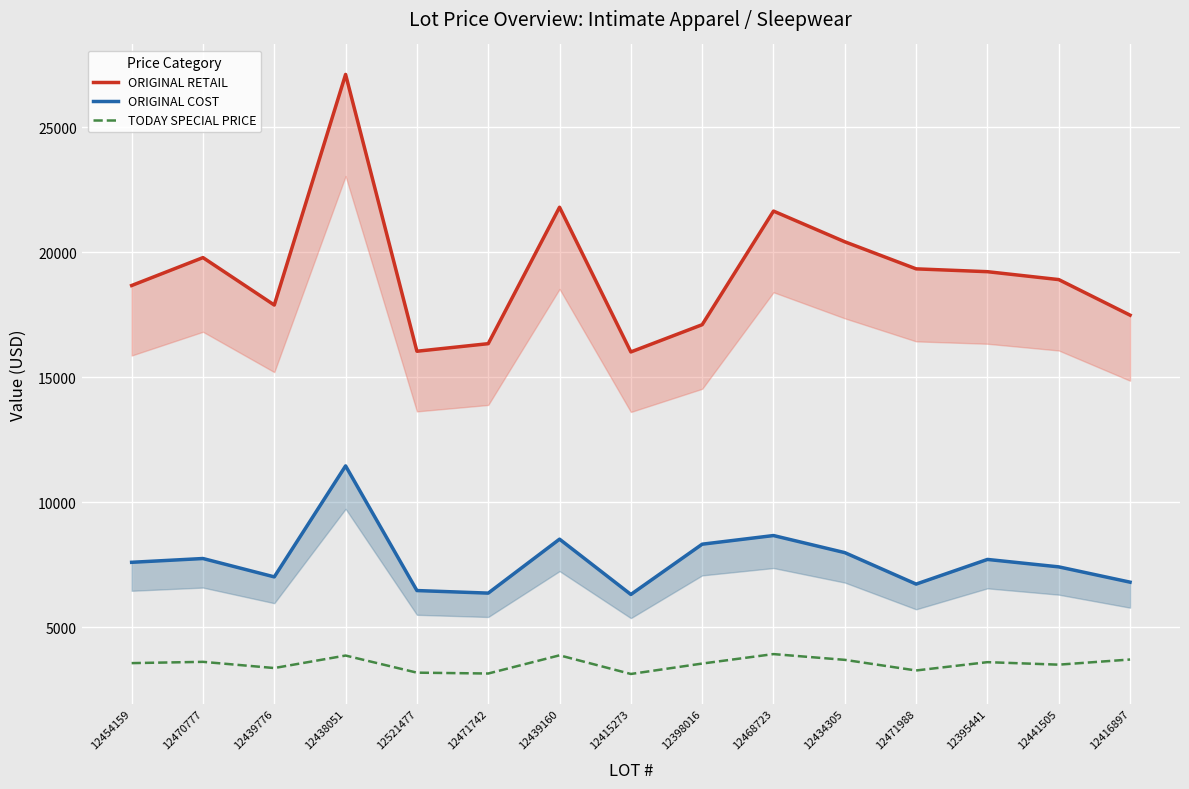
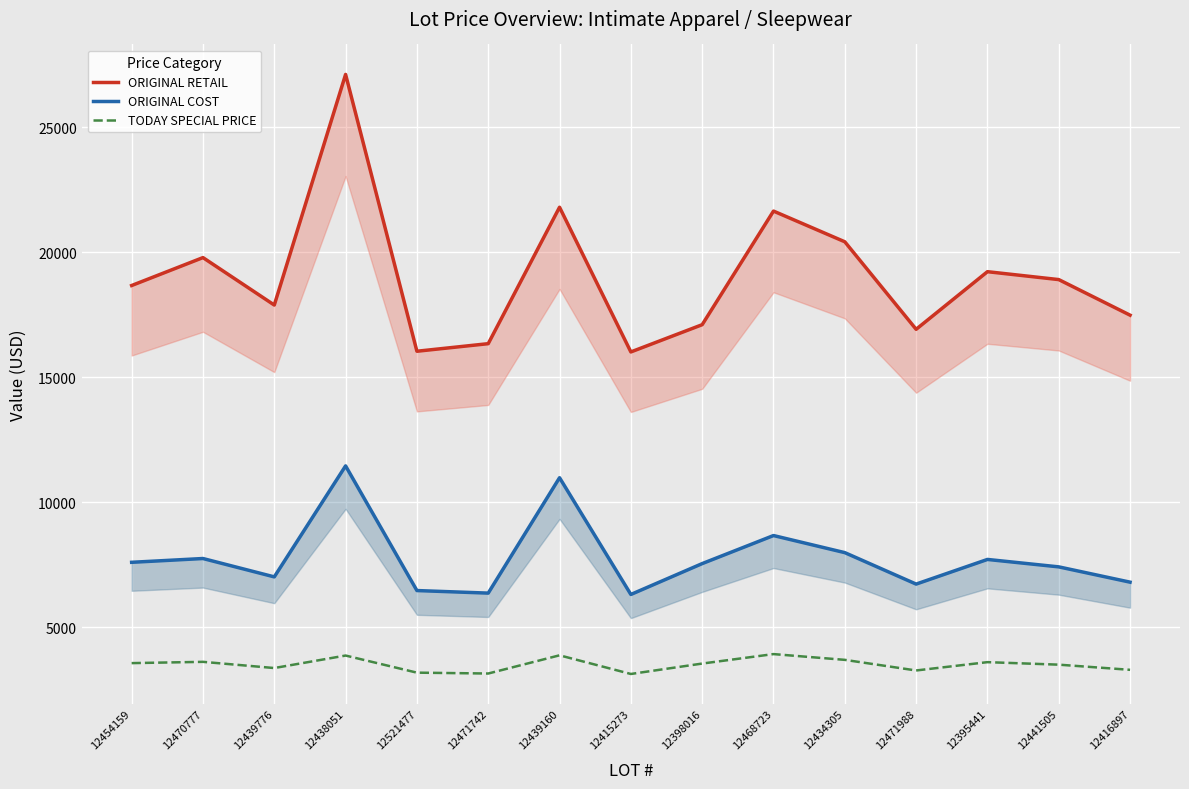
  {
    "ORIGINAL RETAIL": {
      "12454159": 18700,
      "12470777": 19800,
      "12439776": 17900,
      "12438051": 27100,
      "12521477": 16000,
      "12471742": 16300,
      "12439160": 21800,
      "12415273": 16000,
      "12398016": 17100,
      "12468723": 21700,
      "12434305": 20400,
-     "12471988": 19300,
+     "12471988": 16900,
      "12395441": 19200,
      "12441505": 18900,
      "12416897": 17500
    },
    "ORIGINAL COST": {
      "12454159": 7600,
      "12470777": 7800,
      "12439776": 7000,
      "12438051": 11500,
      "12521477": 6500,
      "12471742": 6400,
-     "12439160": 8500,
+     "12439160": 11000,
      "12415273": 6300,
-     "12398016": 8300,
+     "12398016": 7500,
      "12468723": 8700,
      "12434305": 8000,
      "12471988": 6700,
      "12395441": 7700,
      "12441505": 7400,
      "12416897": 6800
    },
    "TODAY SPECIAL PRICE": {
      "12454159": 3600,
      "12470777": 3600,
      "12439776": 3400,
      "12438051": 3900,
      "12521477": 3200,
      "12471742": 3100,
      "12439160": 3900,
      "12415273": 3100,
      "12398016": 3500,
      "12468723": 3900,
      "12434305": 3700,
      "12471988": 3300,
      "12395441": 3600,
      "12441505": 3500,
-     "12416897": 3700
+     "12416897": 3300
    }
  }
